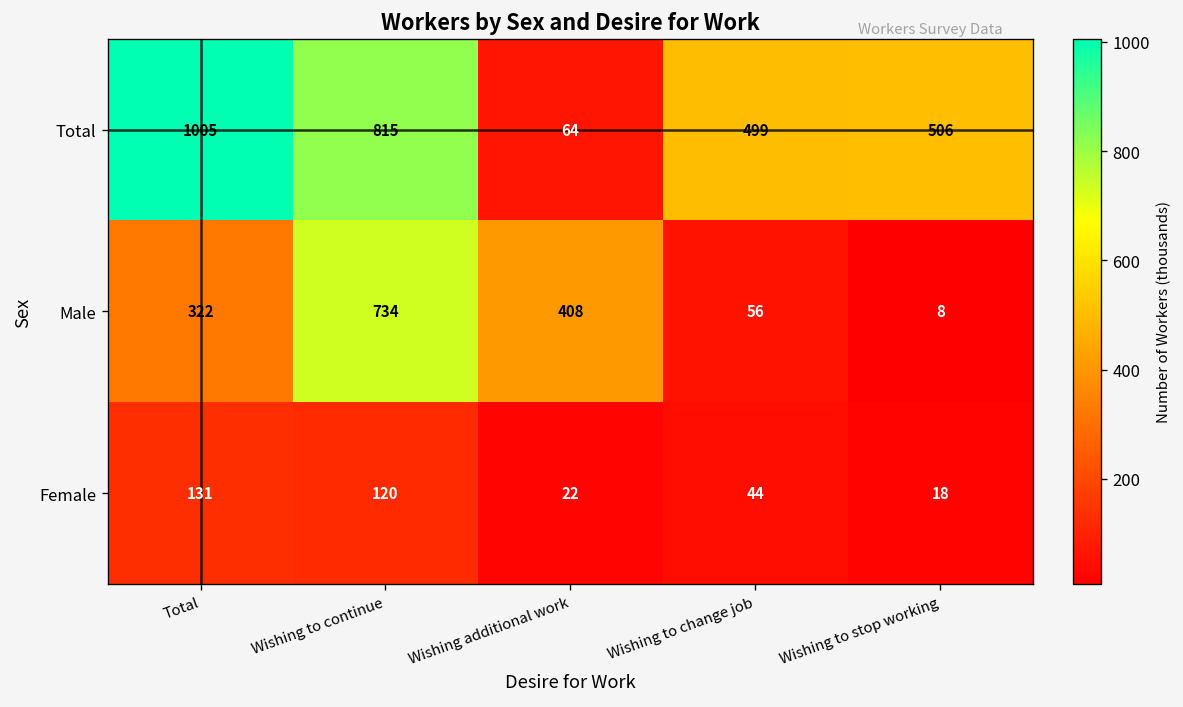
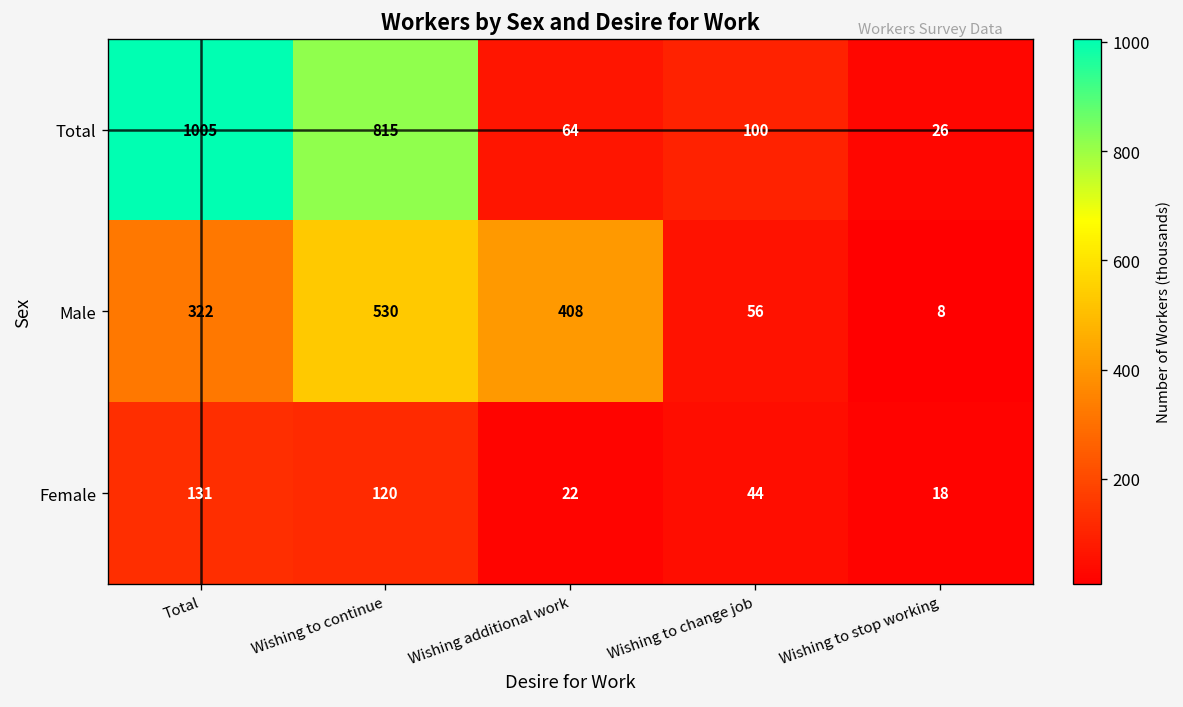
  {
    "Total": {
      "Total": 1005,
      "Wishing to continue": 815,
      "Wishing additional work": 64,
-     "Wishing to change job": 499,
-     "Wishing to stop working": 506
+     "Wishing to change job": 100,
+     "Wishing to stop working": 26
    },
    "Male": {
      "Total": 322,
-     "Wishing to continue": 734,
+     "Wishing to continue": 530,
      "Wishing additional work": 408,
      "Wishing to change job": 56,
      "Wishing to stop working": 8
    },
    "Female": {
      "Total": 131,
      "Wishing to continue": 120,
      "Wishing additional work": 22,
      "Wishing to change job": 44,
      "Wishing to stop working": 18
    }
  }
